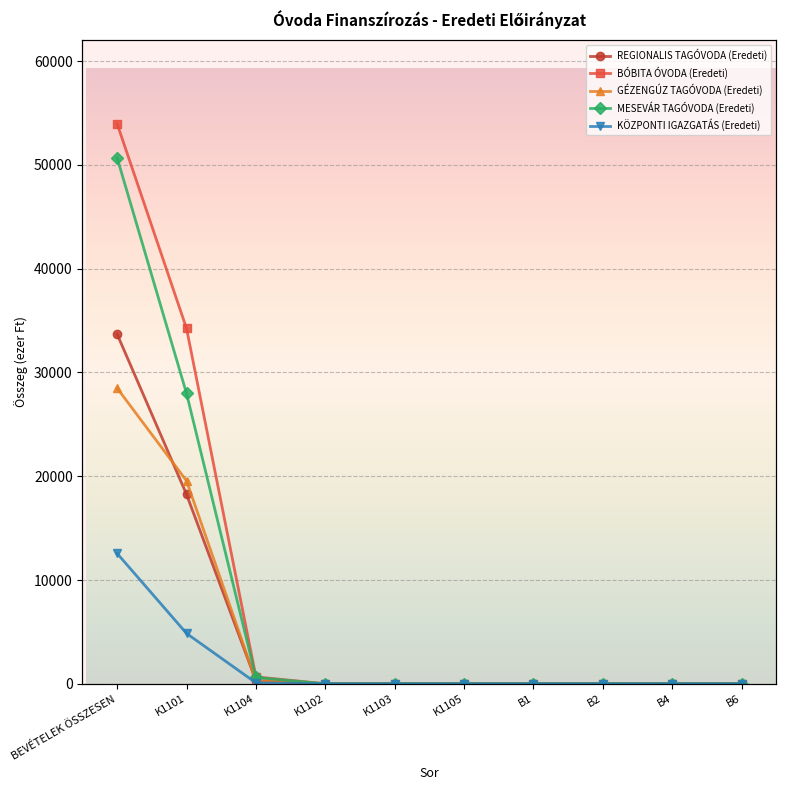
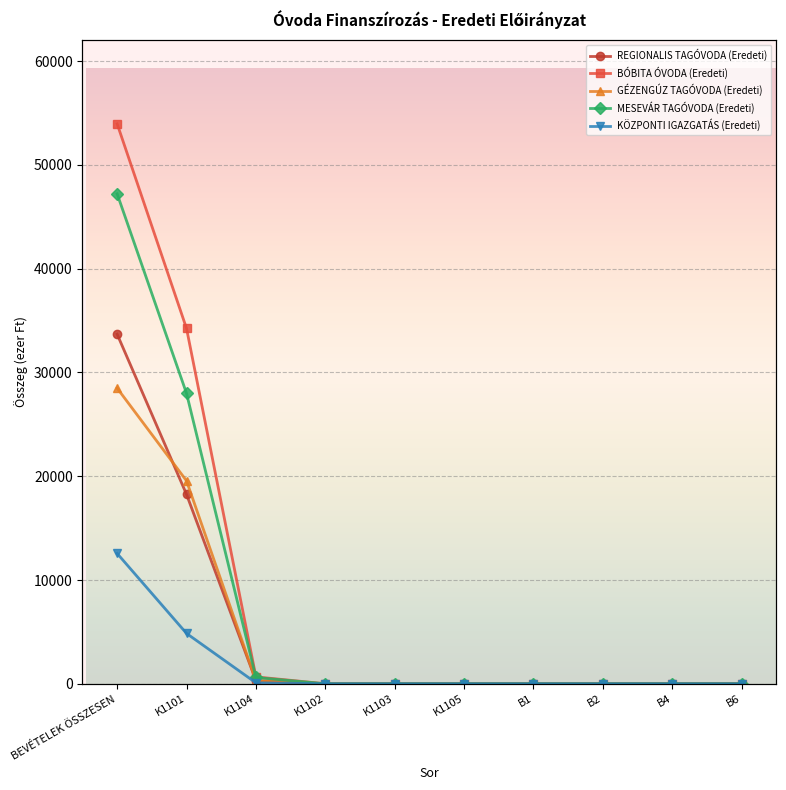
  {
    "MESEVÁR TAGÓVODA (Eredeti)": {
-     "BEVÉTELEK ÖSSZESEN": 50700,
+     "BEVÉTELEK ÖSSZESEN": 47200,
      "K1101": 28000
    },
    "KÖZPONTI IGAZGATÁS (Eredeti)": {
      "BEVÉTELEK ÖSSZESEN": 12600,
      "K1101": 4900
    }
  }
